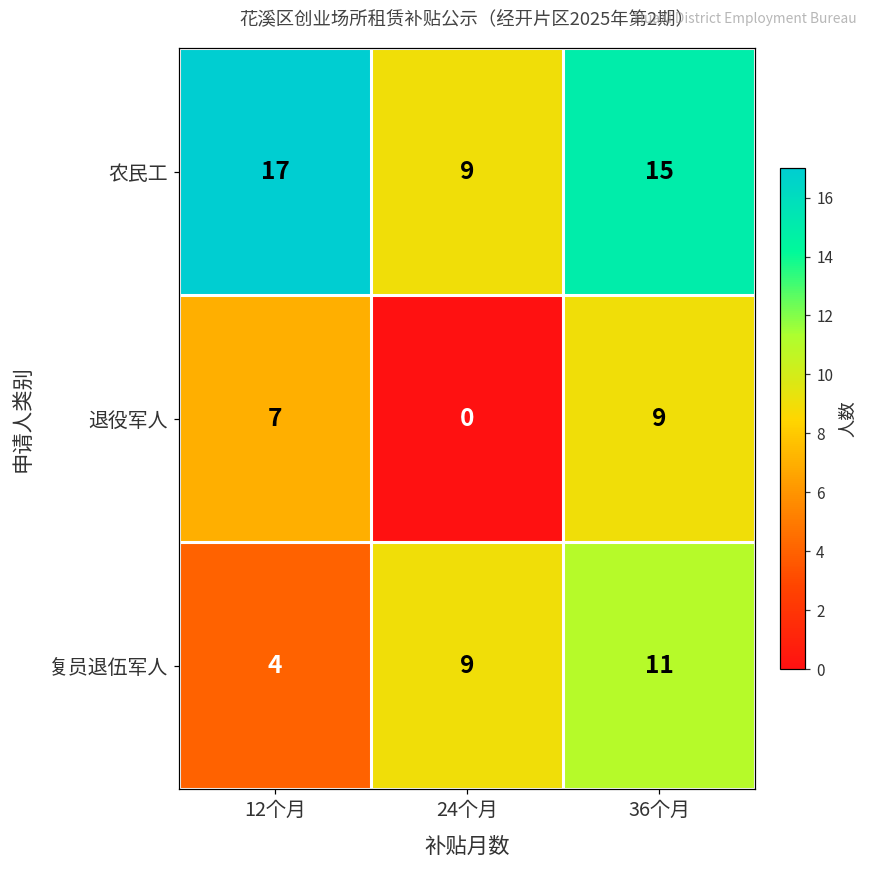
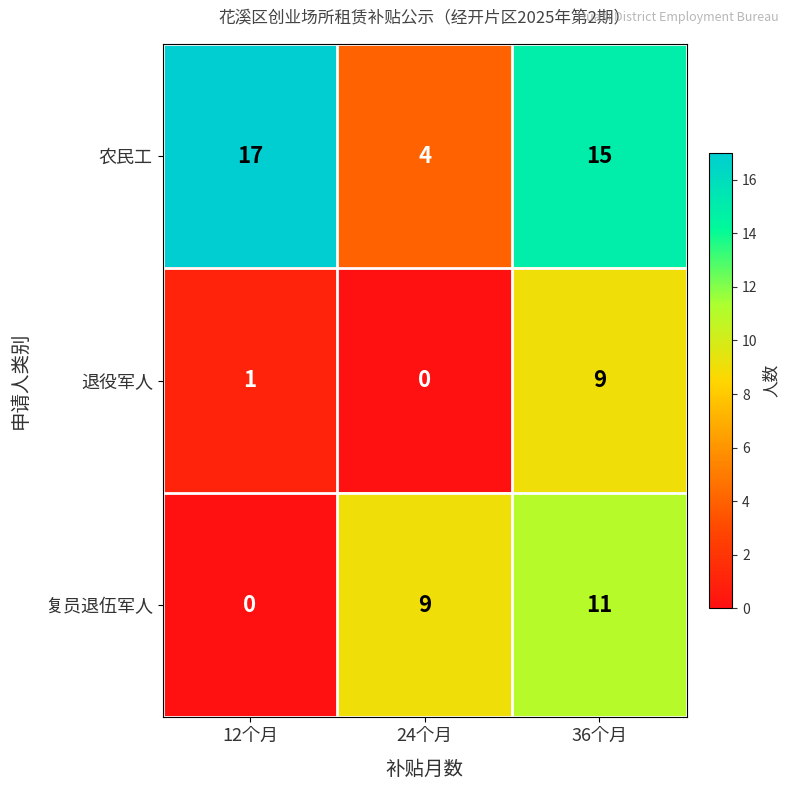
  {
    "农民工": {
      "12个月": 17,
-     "24个月": 9,
+     "24个月": 4,
      "36个月": 15
    },
    "退役军人": {
-     "12个月": 7,
+     "12个月": 1,
      "24个月": 0,
      "36个月": 9
    },
    "复员退伍军人": {
-     "12个月": 4,
+     "12个月": 0,
      "24个月": 9,
      "36个月": 11
    }
  }
